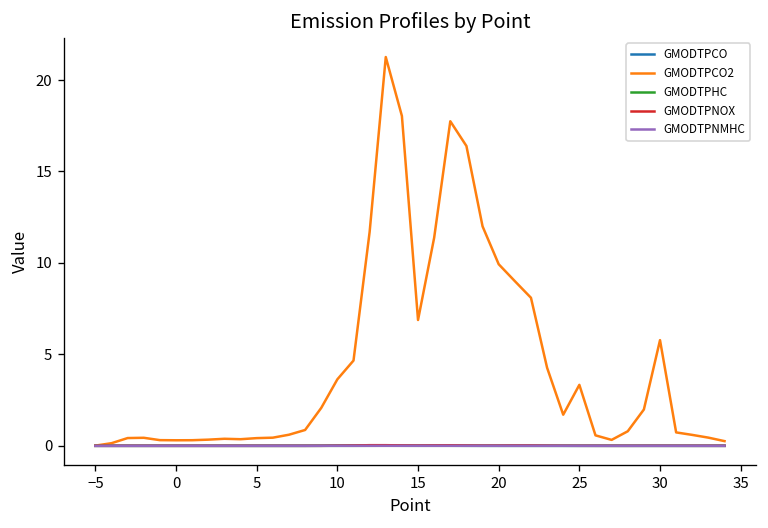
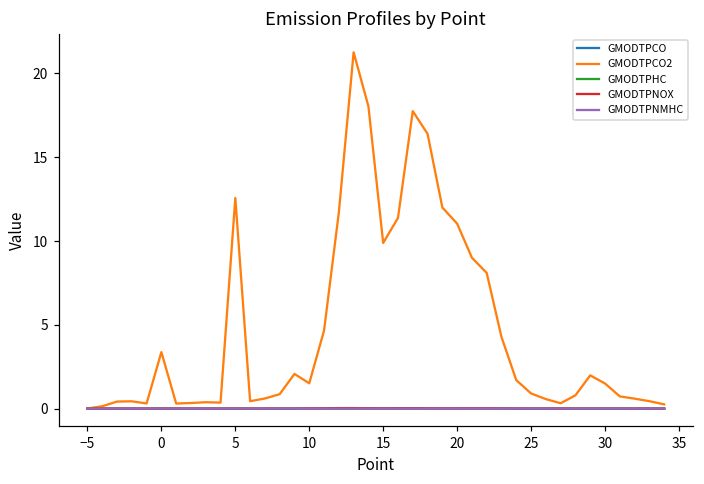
  {
    "GMODTPCO2": {
-     "0": 0.3,
-     "5": 0.4,
-     "10": 3.6,
-     "15": 6.9,
-     "20": 9.9,
-     "25": 3.3,
-     "30": 5.8
+     "0": 3.4,
+     "5": 12.6,
+     "10": 1.5,
+     "15": 9.9,
+     "20": 11.0,
+     "25": 0.9,
+     "30": 1.5
    }
  }
